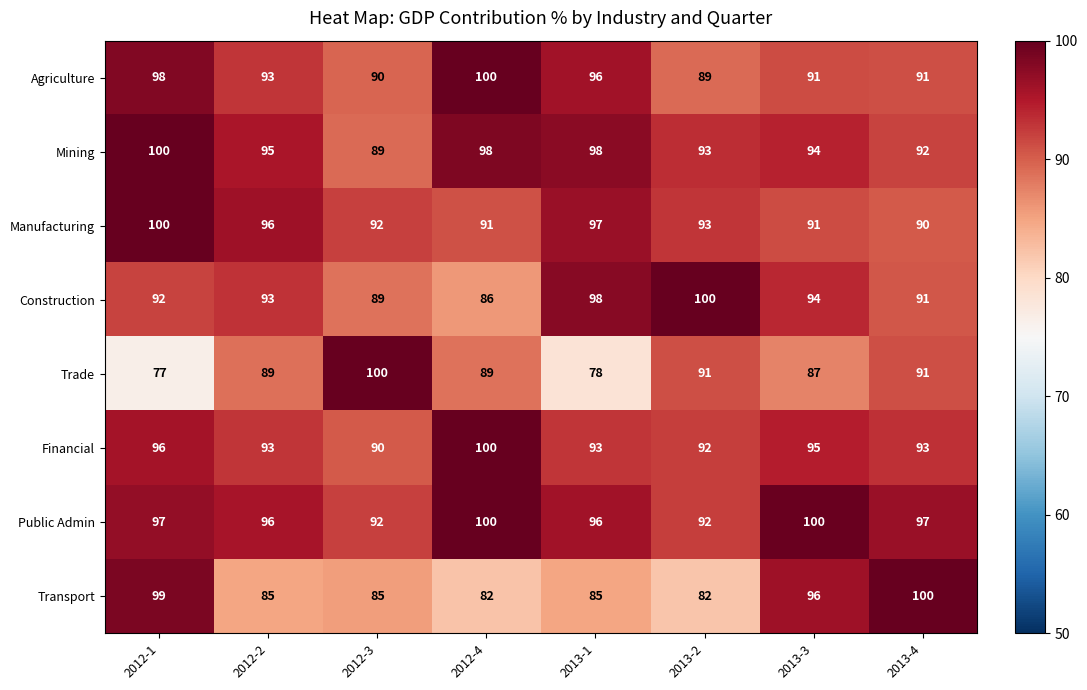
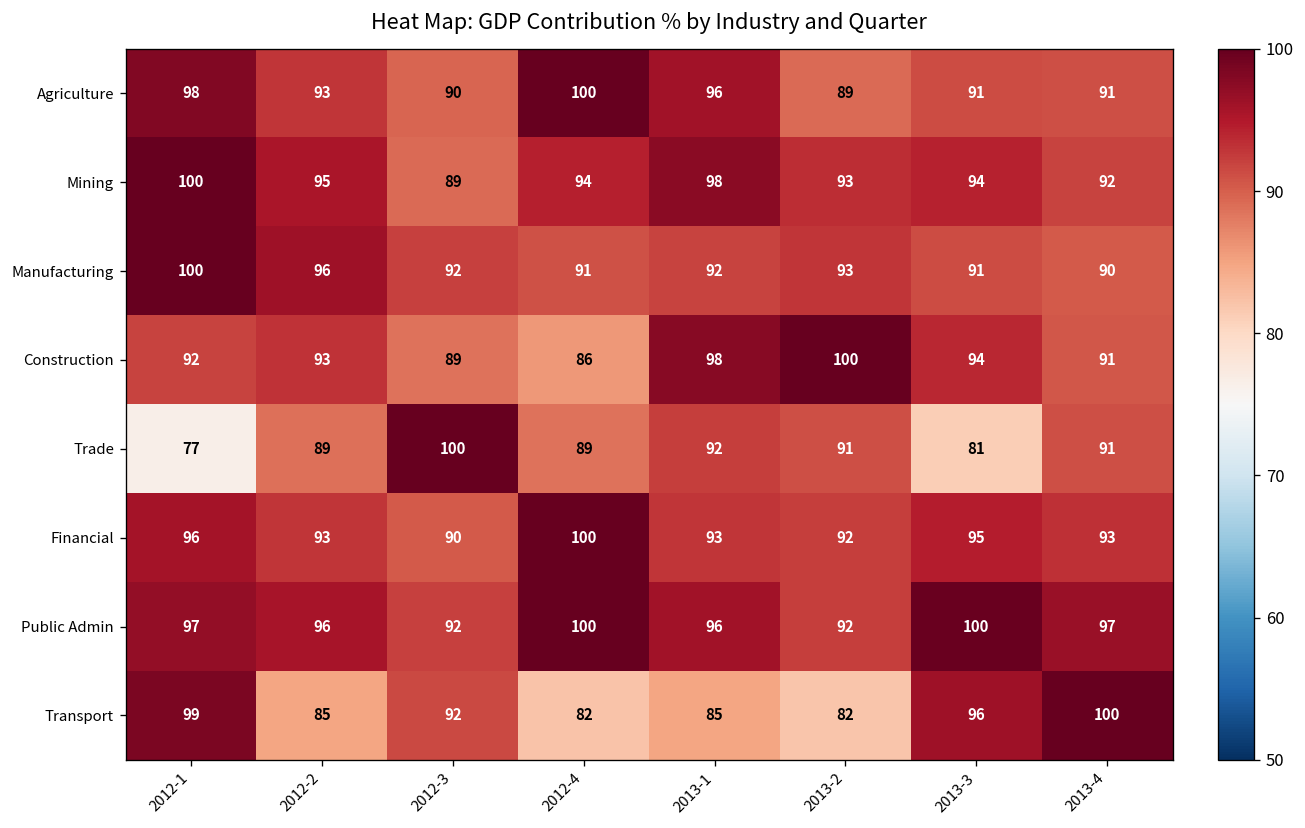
  {
    "Agriculture": {
      "2012-1": 98,
      "2012-2": 93,
      "2012-3": 90,
      "2012-4": 100,
      "2013-1": 96,
      "2013-2": 89,
      "2013-3": 91,
      "2013-4": 91
    },
    "Mining": {
      "2012-1": 100,
      "2012-2": 95,
      "2012-3": 89,
-     "2012-4": 98,
+     "2012-4": 94,
      "2013-1": 98,
      "2013-2": 93,
      "2013-3": 94,
      "2013-4": 92
    },
    "Manufacturing": {
      "2012-1": 100,
      "2012-2": 96,
      "2012-3": 92,
      "2012-4": 91,
-     "2013-1": 97,
+     "2013-1": 92,
      "2013-2": 93,
      "2013-3": 91,
      "2013-4": 90
    },
    "Construction": {
      "2012-1": 92,
      "2012-2": 93,
      "2012-3": 89,
      "2012-4": 86,
      "2013-1": 98,
      "2013-2": 100,
      "2013-3": 94,
      "2013-4": 91
    },
    "Trade": {
      "2012-1": 77,
      "2012-2": 89,
      "2012-3": 100,
      "2012-4": 89,
-     "2013-1": 78,
+     "2013-1": 92,
      "2013-2": 91,
-     "2013-3": 87,
+     "2013-3": 81,
      "2013-4": 91
    },
    "Financial": {
      "2012-1": 96,
      "2012-2": 93,
      "2012-3": 90,
      "2012-4": 100,
      "2013-1": 93,
      "2013-2": 92,
      "2013-3": 95,
      "2013-4": 93
    },
    "Public Admin": {
      "2012-1": 97,
      "2012-2": 96,
      "2012-3": 92,
      "2012-4": 100,
      "2013-1": 96,
      "2013-2": 92,
      "2013-3": 100,
      "2013-4": 97
    },
    "Transport": {
      "2012-1": 99,
      "2012-2": 85,
-     "2012-3": 85,
+     "2012-3": 92,
      "2012-4": 82,
      "2013-1": 85,
      "2013-2": 82,
      "2013-3": 96,
      "2013-4": 100
    }
  }
